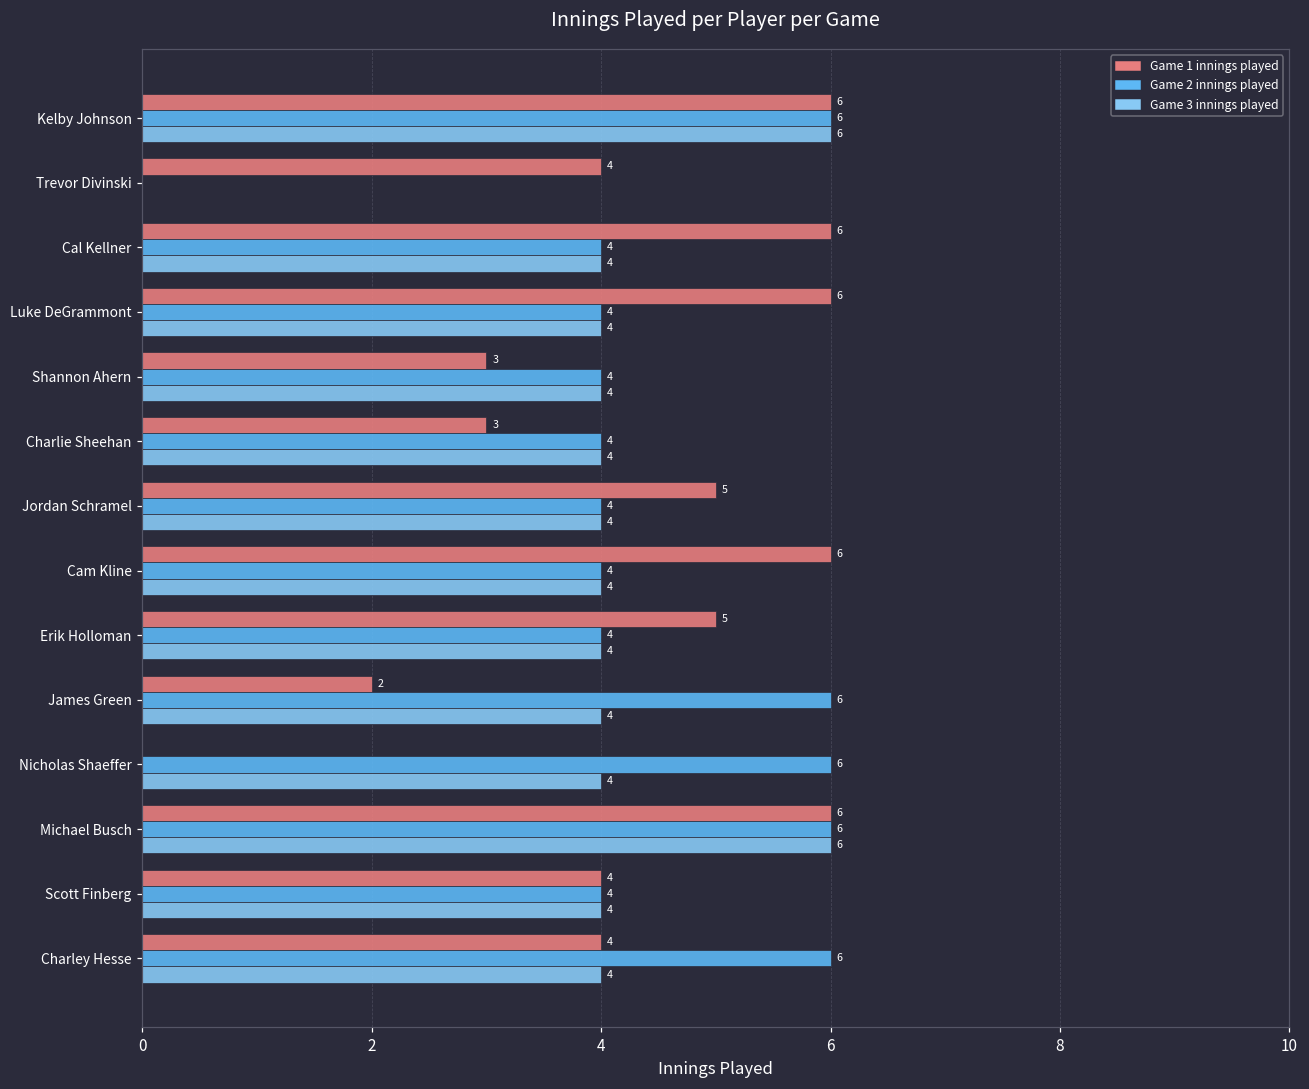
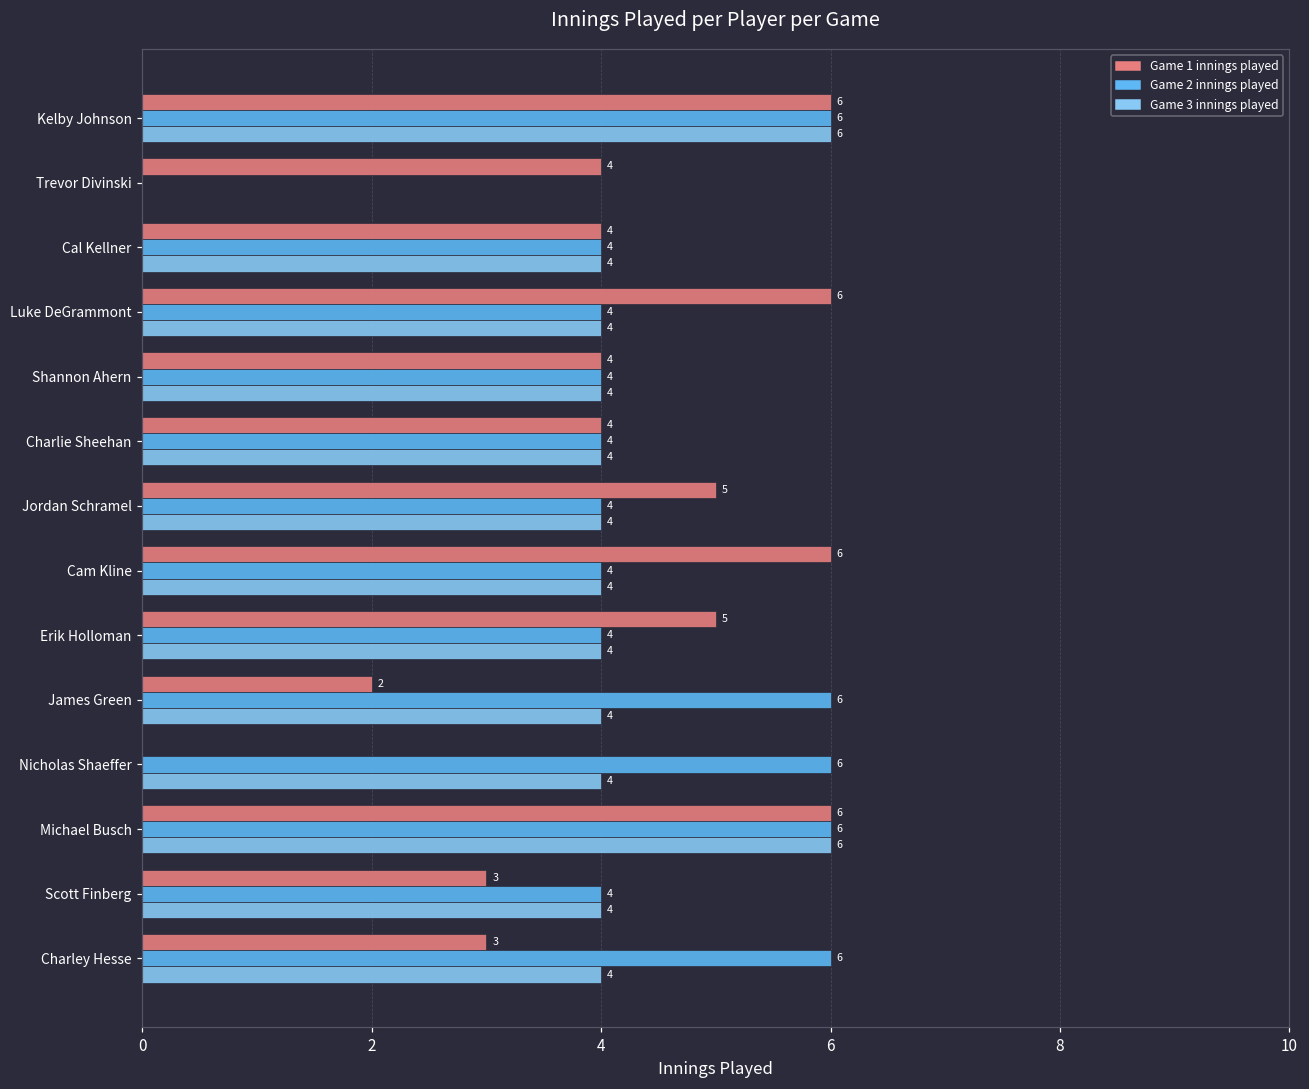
  {
    "Game 1 innings played": {
      "Kelby Johnson": 6,
      "Trevor Divinski": 4,
-     "Cal Kellner": 6,
+     "Cal Kellner": 4,
      "Luke DeGrammont": 6,
-     "Shannon Ahern": 3,
-     "Charlie Sheehan": 3,
+     "Shannon Ahern": 4,
+     "Charlie Sheehan": 4,
      "Jordan Schramel": 5,
      "Cam Kline": 6,
      "Erik Holloman": 5,
      "James Green": 2,
      "Michael Busch": 6,
-     "Scott Finberg": 4,
-     "Charley Hesse": 4
+     "Scott Finberg": 3,
+     "Charley Hesse": 3
    }
  }
